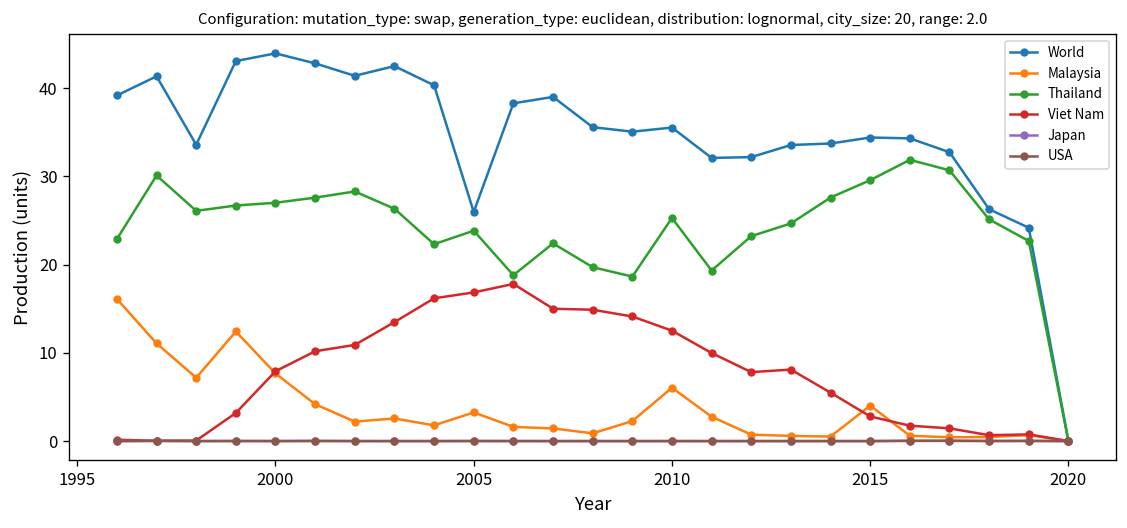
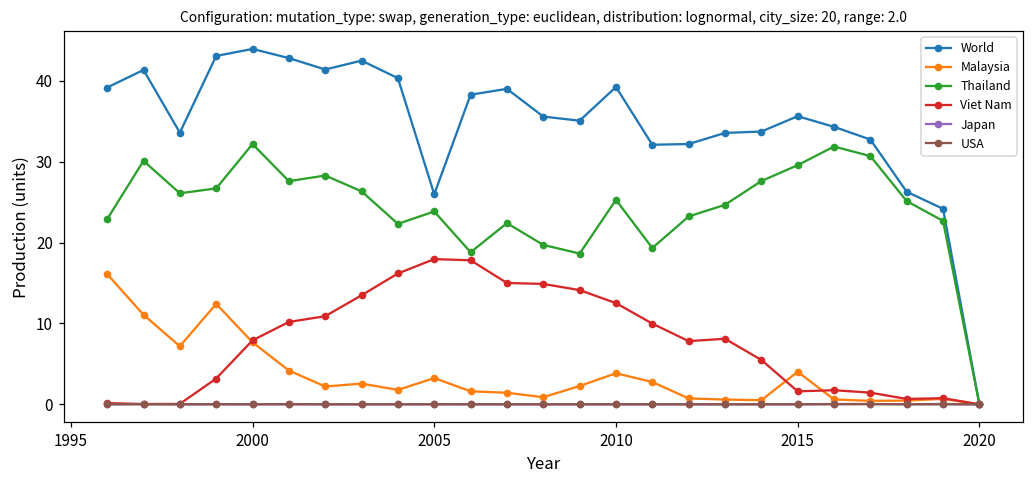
  {
    "World": {
      "2000": 44,
      "2005": 26,
-     "2010": 36,
-     "2015": 34
+     "2010": 39,
+     "2015": 36
    },
    "Malaysia": {
      "2005": 3,
-     "2010": 6,
+     "2010": 4,
      "2015": 4
    },
    "Thailand": {
-     "2000": 27,
+     "2000": 32,
      "2005": 24,
      "2010": 25,
      "2015": 30
    },
    "Viet Nam": {
-     "2005": 17,
+     "2005": 18,
      "2010": 13,
-     "2015": 3
+     "2015": 2
    }
  }
